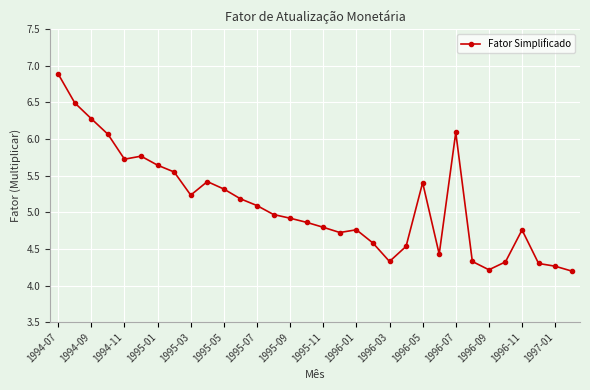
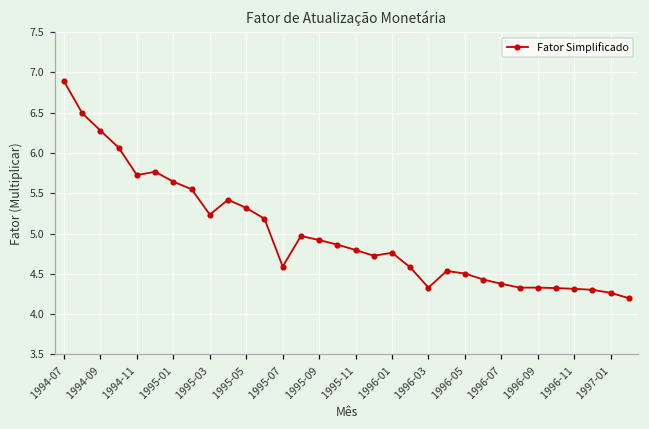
  {
    "1994-07": 6.9,
    "1994-09": 6.3,
    "1994-11": 5.7,
    "1995-01": 5.6,
    "1995-03": 5.2,
    "1995-05": 5.3,
-   "1995-07": 5.1,
+   "1995-07": 4.6,
    "1995-09": 4.9,
    "1995-11": 4.8,
    "1996-01": 4.8,
    "1996-03": 4.3,
-   "1996-05": 5.4,
-   "1996-07": 6.1,
-   "1996-09": 4.2,
-   "1996-11": 4.8,
+   "1996-05": 4.5,
+   "1996-07": 4.4,
+   "1996-09": 4.3,
+   "1996-11": 4.3,
    "1997-01": 4.3
  }
